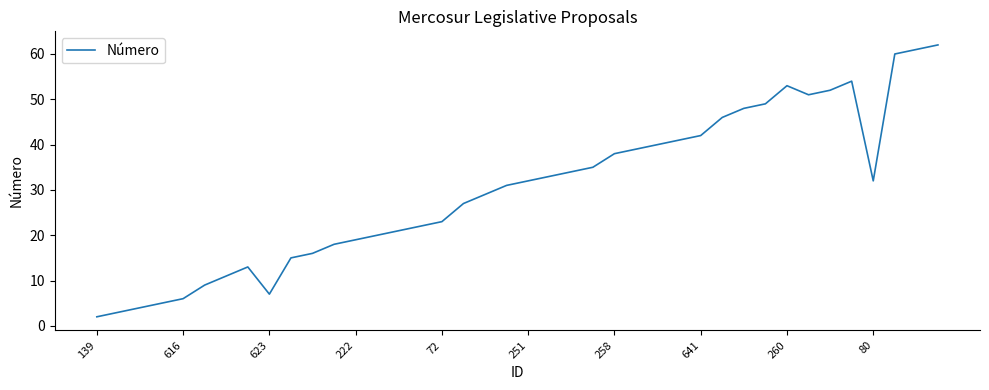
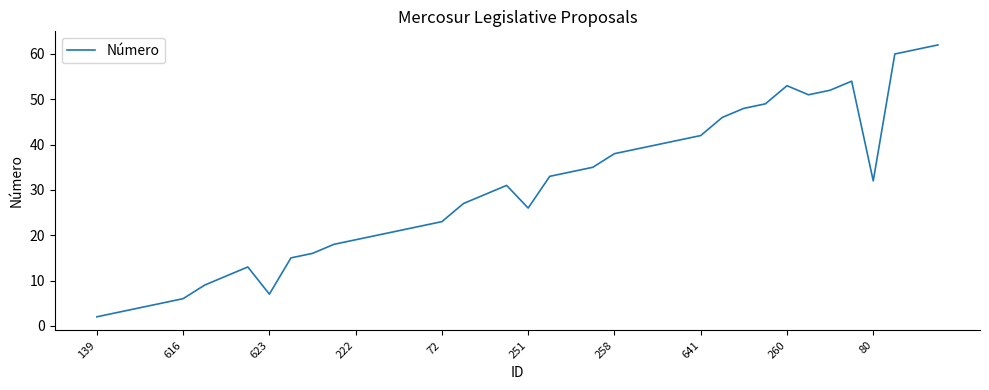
  {
    "139": 2,
    "616": 6,
    "623": 7,
    "222": 19,
    "72": 23,
-   "251": 32,
+   "251": 26,
    "258": 38,
    "641": 42,
    "260": 53,
    "80": 32
  }
